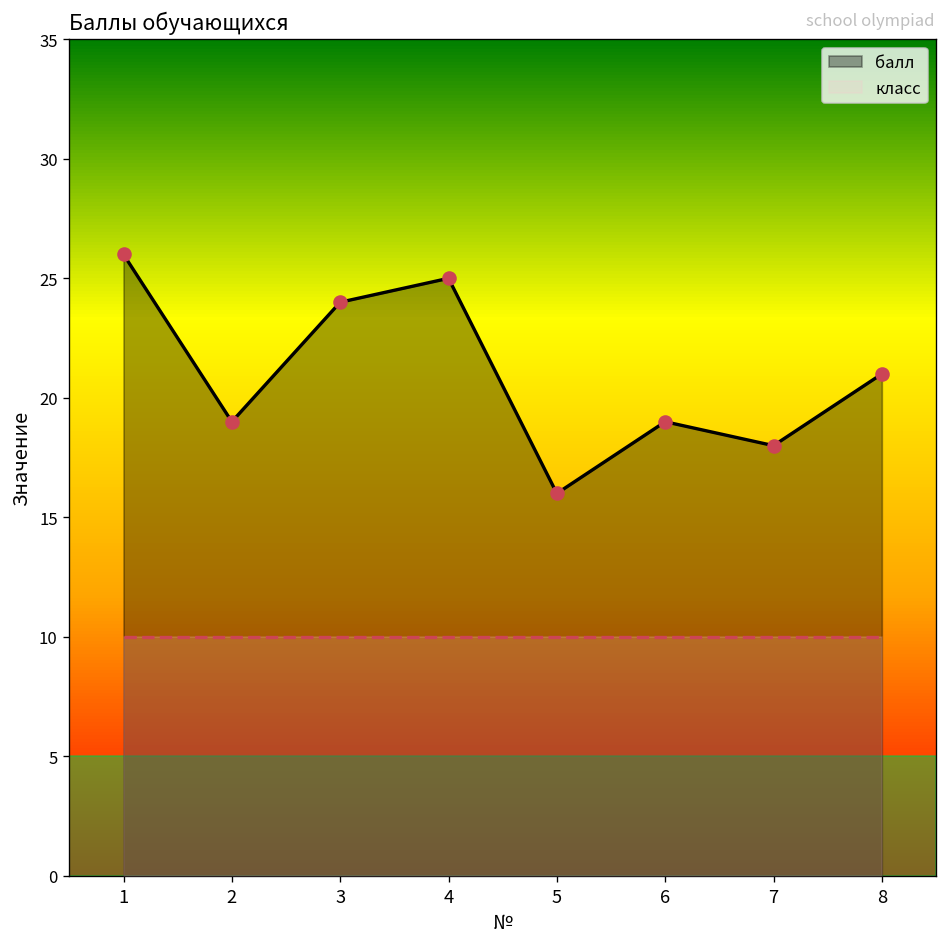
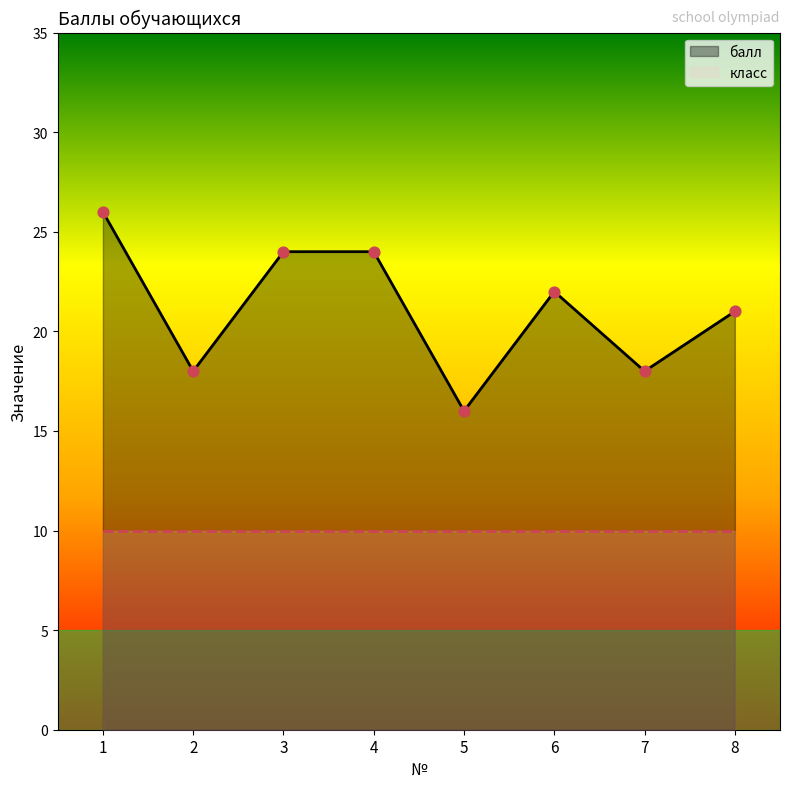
  {
    "балл": {
      "1": 26,
-     "2": 19,
+     "2": 18,
      "3": 24,
-     "4": 25,
+     "4": 24,
      "5": 16,
-     "6": 19,
+     "6": 22,
      "7": 18,
      "8": 21
    },
    "класс": {
      "1": 10,
      "2": 10,
      "3": 10,
      "4": 10,
      "5": 10,
      "6": 10,
      "7": 10,
      "8": 10
    }
  }
